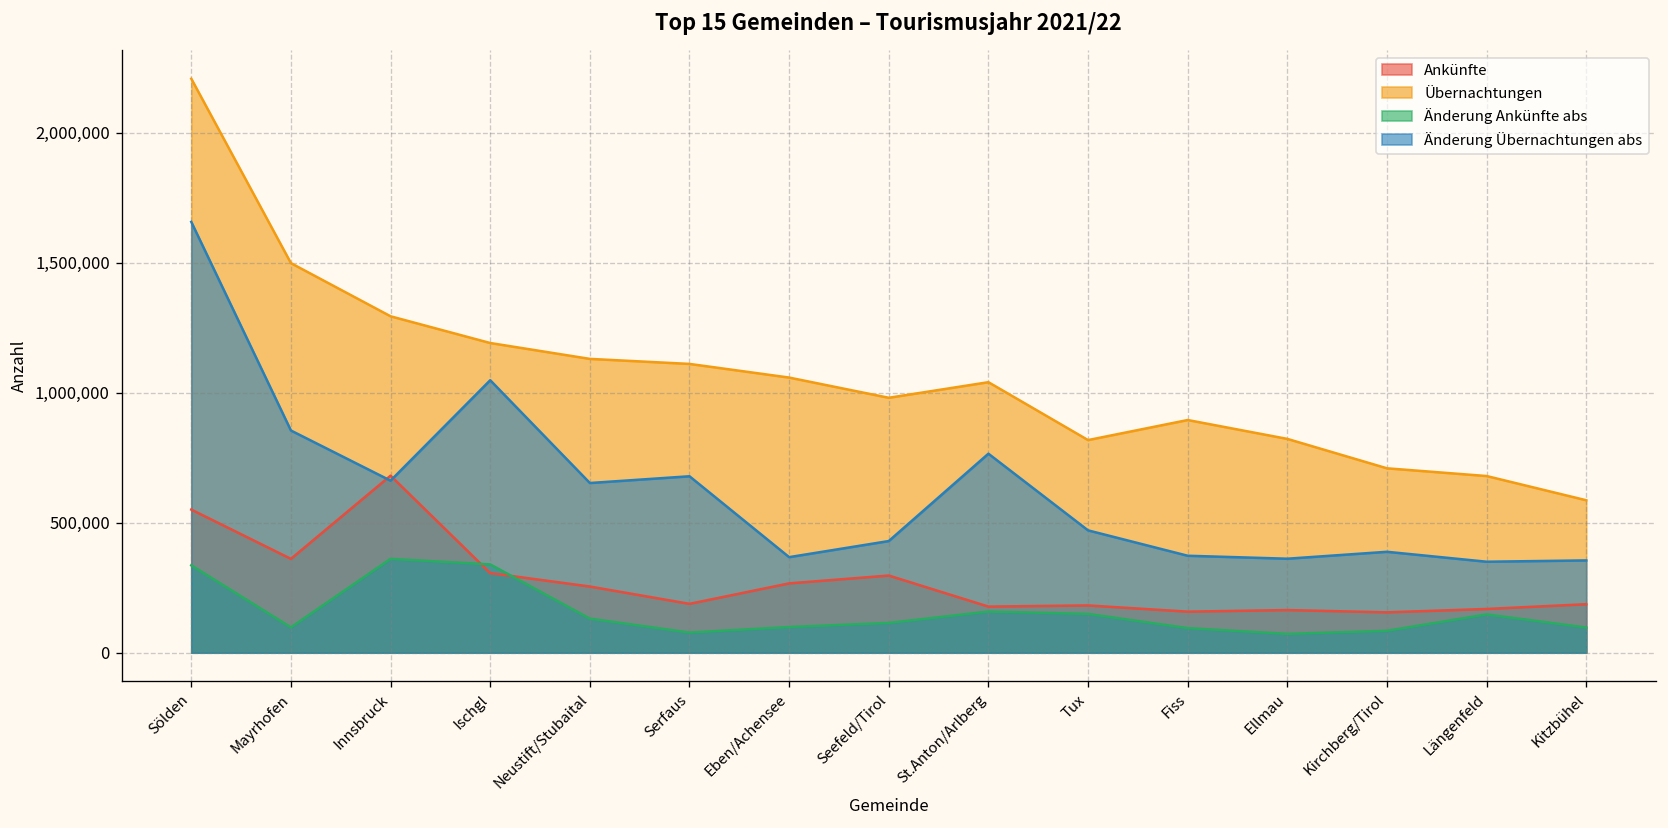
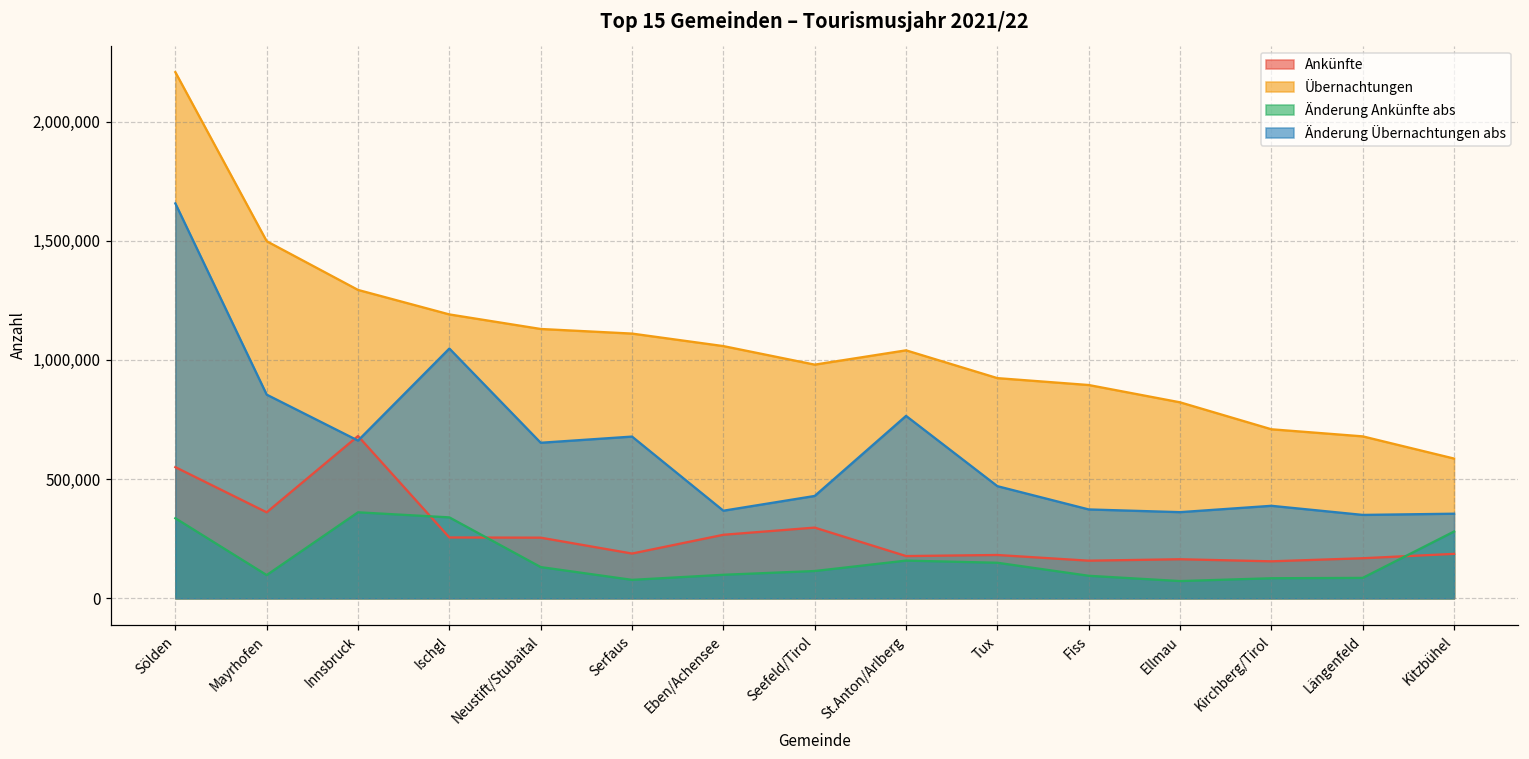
  {
    "Ankünfte": {
      "Sölden": "550,000",
      "Mayrhofen": "360,000",
      "Innsbruck": "680,000",
-     "Ischgl": "310,000",
+     "Ischgl": "260,000",
      "Neustift/Stubaital": "250,000",
      "Serfaus": "190,000",
      "Eben/Achensee": "270,000",
      "Seefeld/Tirol": "300,000",
      "St.Anton/Arlberg": "180,000",
      "Tux": "180,000",
      "Fiss": "160,000",
      "Ellmau": "160,000",
      "Kirchberg/Tirol": "160,000",
      "Längenfeld": "170,000",
      "Kitzbühel": "190,000"
    },
    "Übernachtungen": {
      "Sölden": "2,210,000",
      "Mayrhofen": "1,500,000",
      "Innsbruck": "1,290,000",
      "Ischgl": "1,190,000",
      "Neustift/Stubaital": "1,130,000",
      "Serfaus": "1,110,000",
      "Eben/Achensee": "1,060,000",
      "Seefeld/Tirol": "980,000",
      "St.Anton/Arlberg": "1,040,000",
-     "Tux": "820,000",
+     "Tux": "920,000",
      "Fiss": "890,000",
      "Ellmau": "820,000",
      "Kirchberg/Tirol": "710,000",
      "Längenfeld": "680,000",
      "Kitzbühel": "590,000"
    },
    "Änderung Ankünfte abs": {
      "Sölden": "340,000",
      "Mayrhofen": "100,000",
      "Innsbruck": "360,000",
      "Ischgl": "340,000",
      "Neustift/Stubaital": "130,000",
      "Serfaus": "80,000",
      "Eben/Achensee": "100,000",
      "Seefeld/Tirol": "110,000",
      "St.Anton/Arlberg": "160,000",
      "Tux": "150,000",
      "Fiss": "90,000",
      "Ellmau": "70,000",
      "Kirchberg/Tirol": "80,000",
-     "Längenfeld": "150,000",
-     "Kitzbühel": "100,000"
+     "Längenfeld": "90,000",
+     "Kitzbühel": "280,000"
    },
    "Änderung Übernachtungen abs": {
      "Sölden": "1,660,000",
      "Mayrhofen": "850,000",
      "Innsbruck": "660,000",
      "Ischgl": "1,050,000",
      "Neustift/Stubaital": "650,000",
      "Serfaus": "680,000",
      "Eben/Achensee": "370,000",
      "Seefeld/Tirol": "430,000",
      "St.Anton/Arlberg": "770,000",
      "Tux": "470,000",
      "Fiss": "370,000",
      "Ellmau": "360,000",
      "Kirchberg/Tirol": "390,000",
      "Längenfeld": "350,000",
      "Kitzbühel": "350,000"
    }
  }
